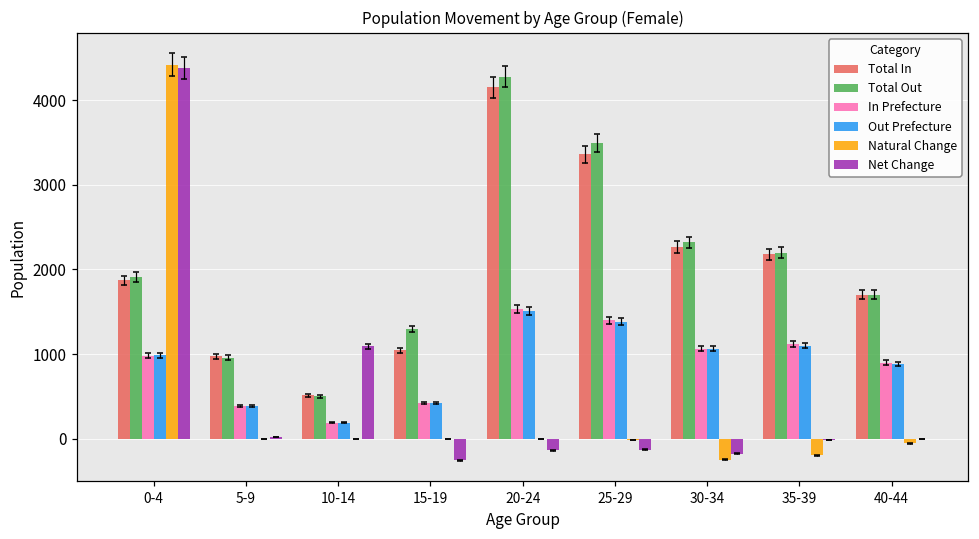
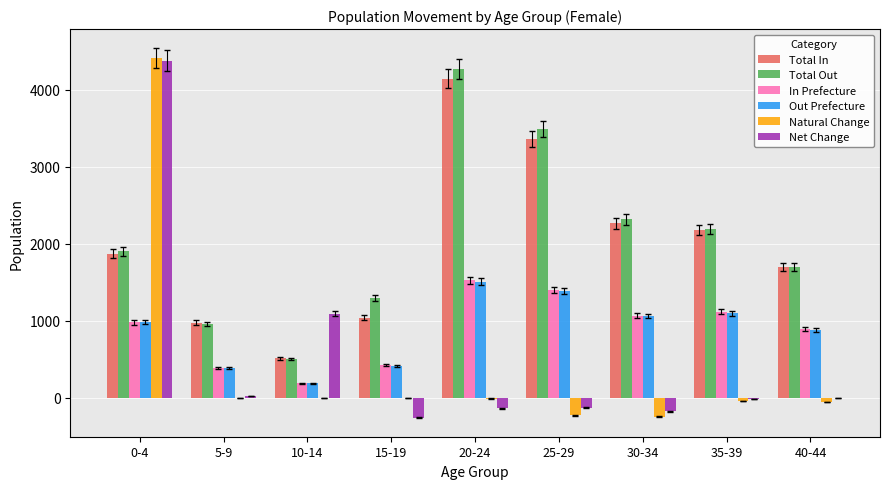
  {
    "Total In": {
      "0-4": 1900,
      "5-9": 1000,
      "10-14": 500,
      "15-19": 1000,
      "20-24": 4100,
      "25-29": 3400,
      "30-34": 2300,
      "35-39": 2200,
      "40-44": 1700
    },
    "Total Out": {
      "0-4": 1900,
      "5-9": 1000,
      "10-14": 500,
      "15-19": 1300,
      "20-24": 4300,
      "25-29": 3500,
      "30-34": 2300,
      "35-39": 2200,
      "40-44": 1700
    },
    "In Prefecture": {
      "0-4": 1000,
      "5-9": 400,
      "10-14": 200,
      "15-19": 400,
      "20-24": 1500,
      "25-29": 1400,
      "30-34": 1100,
      "35-39": 1100,
      "40-44": 900
    },
    "Out Prefecture": {
      "0-4": 1000,
      "5-9": 400,
      "10-14": 200,
      "15-19": 400,
      "20-24": 1500,
      "25-29": 1400,
      "30-34": 1100,
      "35-39": 1100,
      "40-44": 900
    },
    "Natural Change": {
      "0-4": 4400,
      "5-9": 0,
-     "25-29": 0,
+     "25-29": -200,
      "30-34": -200,
-     "35-39": -200,
+     "35-39": 0,
      "40-44": -100
    },
    "Net Change": {
      "0-4": 4400,
      "10-14": 1100,
      "15-19": -300,
      "20-24": -100,
      "25-29": -100,
      "30-34": -200
    }
  }
